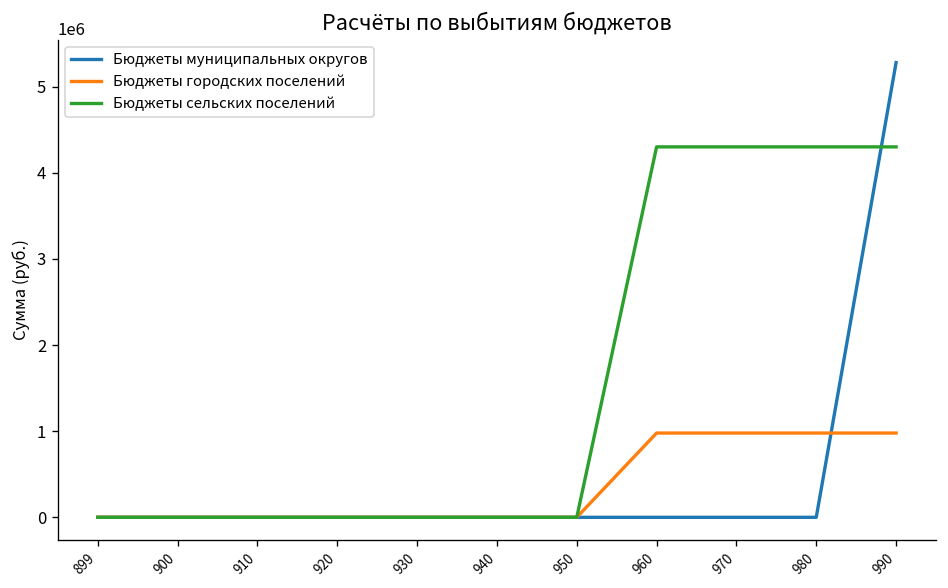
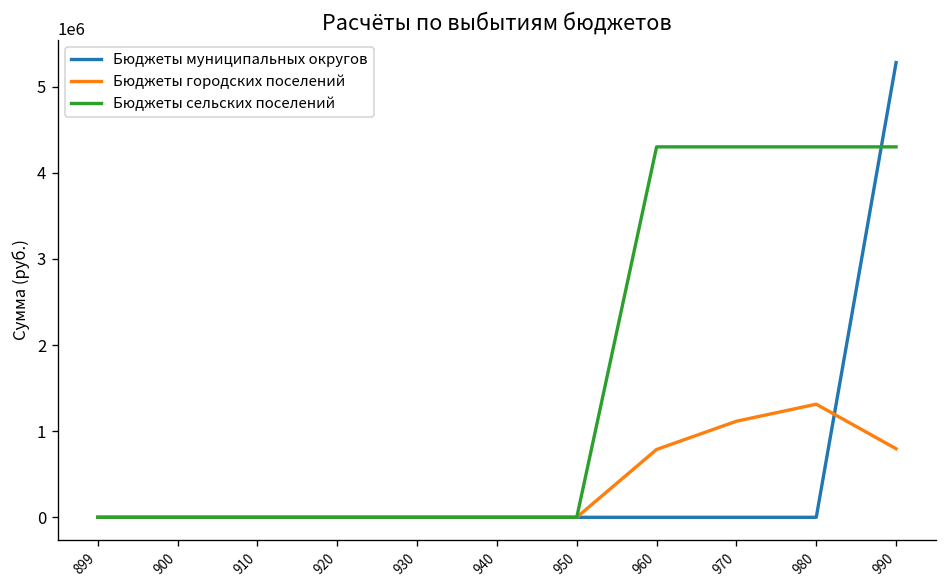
  {
    "Бюджеты муниципальных округов": {
      "960": 0,
      "970": 0,
      "980": 0,
      "990": 5300000
    },
    "Бюджеты городских поселений": {
-     "960": 1000000,
-     "970": 1000000,
-     "980": 1000000,
-     "990": 1000000
+     "960": 800000,
+     "970": 1100000,
+     "980": 1300000,
+     "990": 800000
    },
    "Бюджеты сельских поселений": {
      "960": 4300000,
      "970": 4300000,
      "980": 4300000,
      "990": 4300000
    }
  }
